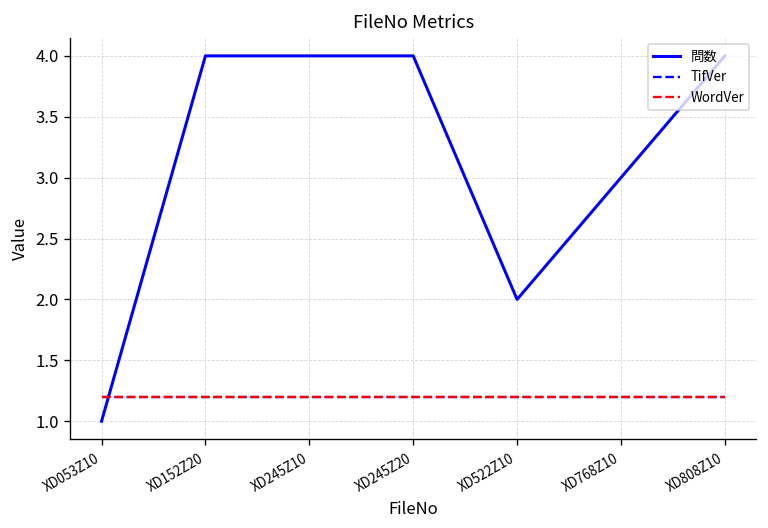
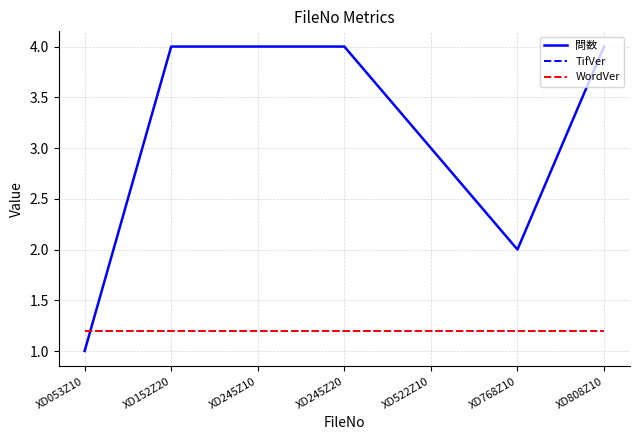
  {
    "問数": {
      "XD053Z10": 1,
      "XD152Z20": 4,
      "XD245Z10": 4,
      "XD245Z20": 4,
-     "XD522Z10": 2,
-     "XD768Z10": 3
+     "XD522Z10": 3,
+     "XD768Z10": 2
    },
    "WordVer": {
      "XD053Z10": 1.20,
      "XD152Z20": 1.20,
      "XD245Z10": 1.20,
      "XD245Z20": 1.20,
      "XD522Z10": 1.20,
      "XD768Z10": 1.20,
      "XD808Z10": 1.20
    }
  }
